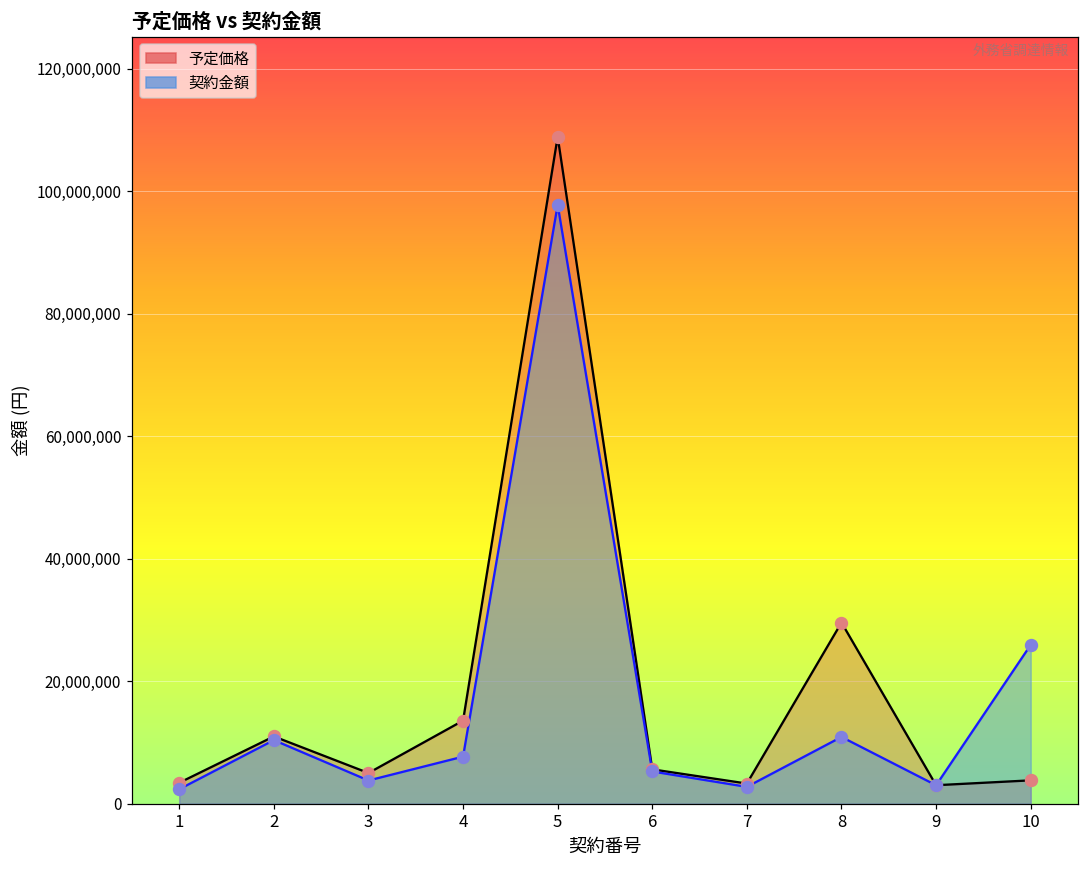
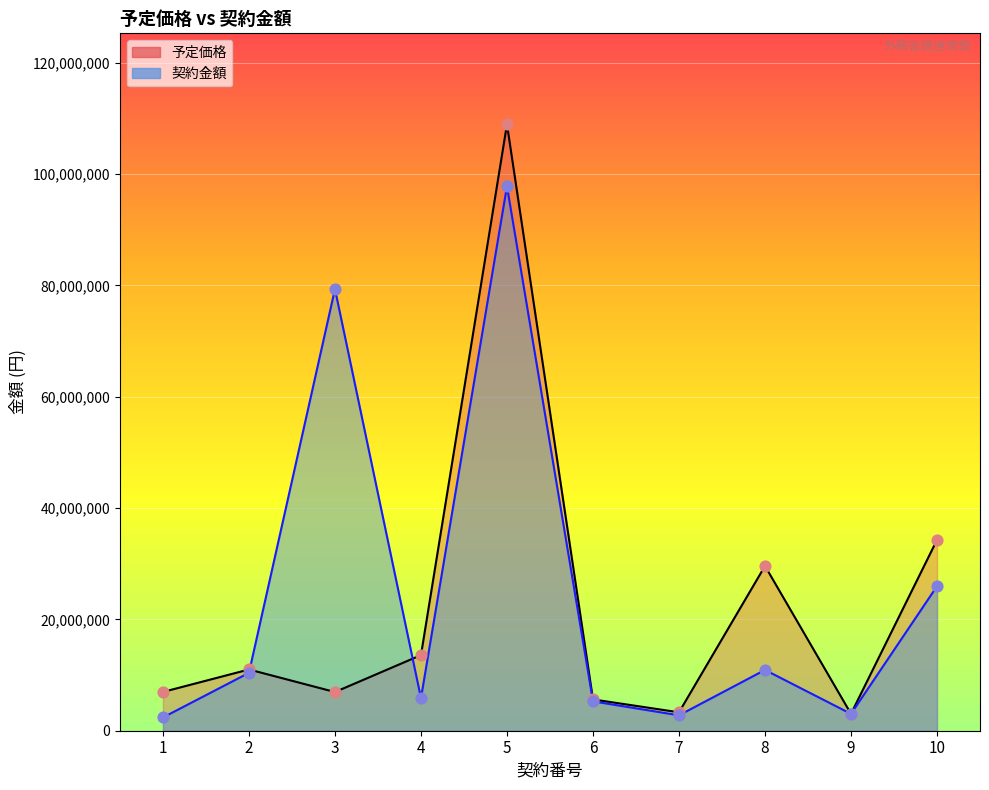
  {
    "予定価格": {
-     "1": "3,000,000",
+     "1": "7,000,000",
      "2": "11,000,000",
-     "3": "5,000,000",
+     "3": "7,000,000",
      "4": "14,000,000",
      "5": "109,000,000",
      "7": "3,000,000",
      "8": "30,000,000",
-     "10": "4,000,000"
+     "10": "34,000,000"
    },
    "契約金額": {
      "1": "2,000,000",
      "2": "10,000,000",
-     "3": "4,000,000",
-     "4": "8,000,000",
+     "3": "79,000,000",
+     "4": "6,000,000",
      "5": "98,000,000",
      "7": "3,000,000",
      "8": "11,000,000",
      "10": "26,000,000"
    }
  }
